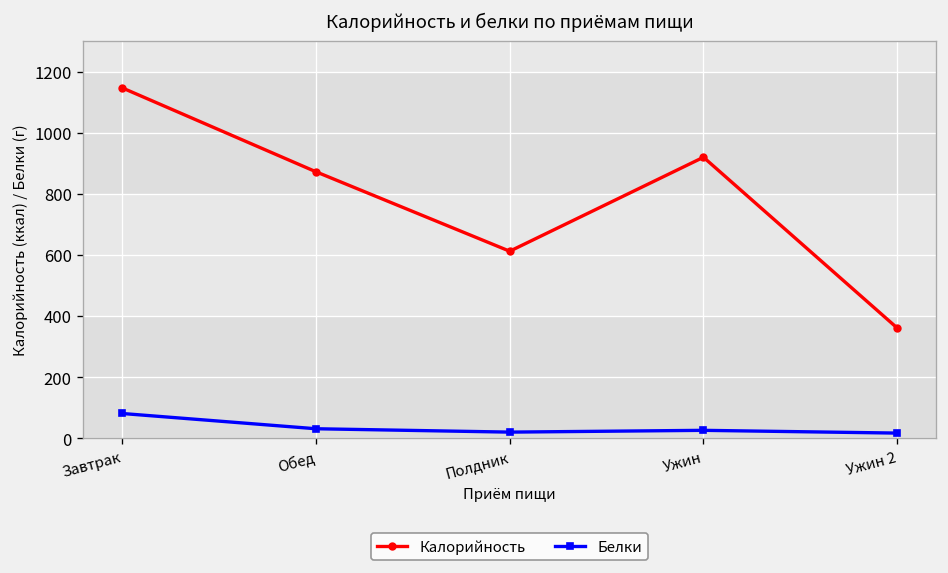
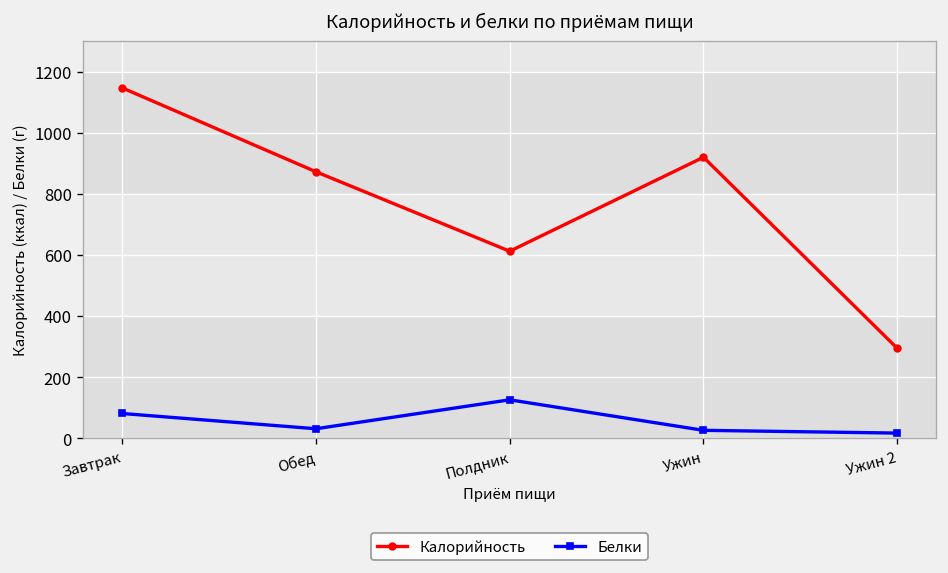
  {
    "Калорийность": {
      "Завтрак": 1150,
      "Обед": 870,
      "Полдник": 610,
      "Ужин": 920,
-     "Ужин 2": 360
+     "Ужин 2": 290
    },
    "Белки": {
      "Завтрак": 80,
      "Обед": 30,
-     "Полдник": 20,
+     "Полдник": 130,
      "Ужин": 30,
      "Ужин 2": 20
    }
  }
